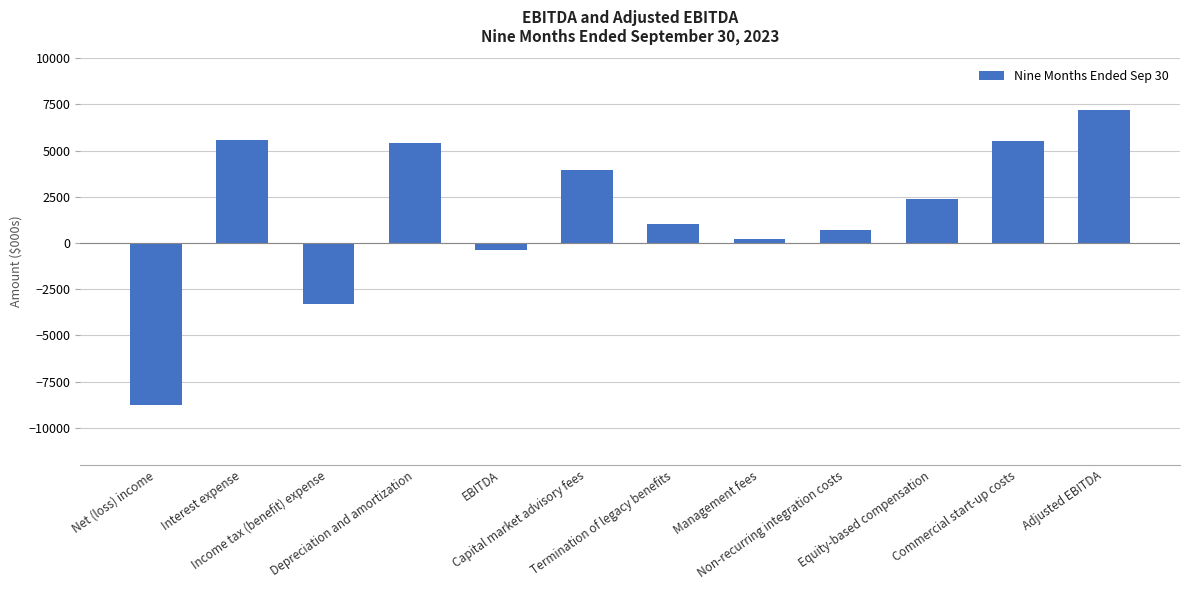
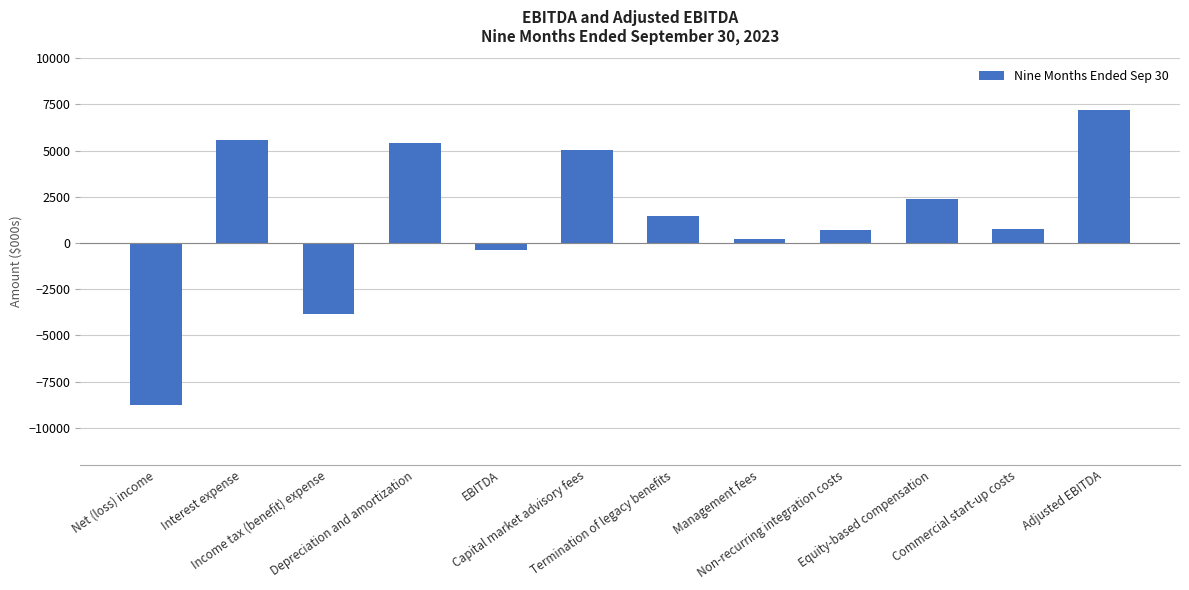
  {
    "Net (loss) income": -8800,
    "Interest expense": 5600,
-   "Income tax (benefit) expense": -3300,
+   "Income tax (benefit) expense": -3800,
    "Depreciation and amortization": 5400,
    "EBITDA": -400,
-   "Capital market advisory fees": 4000,
-   "Termination of legacy benefits": 1000,
+   "Capital market advisory fees": 5000,
+   "Termination of legacy benefits": 1500,
    "Management fees": 200,
    "Non-recurring integration costs": 700,
    "Equity-based compensation": 2400,
-   "Commercial start-up costs": 5500,
+   "Commercial start-up costs": 800,
    "Adjusted EBITDA": 7200
  }
